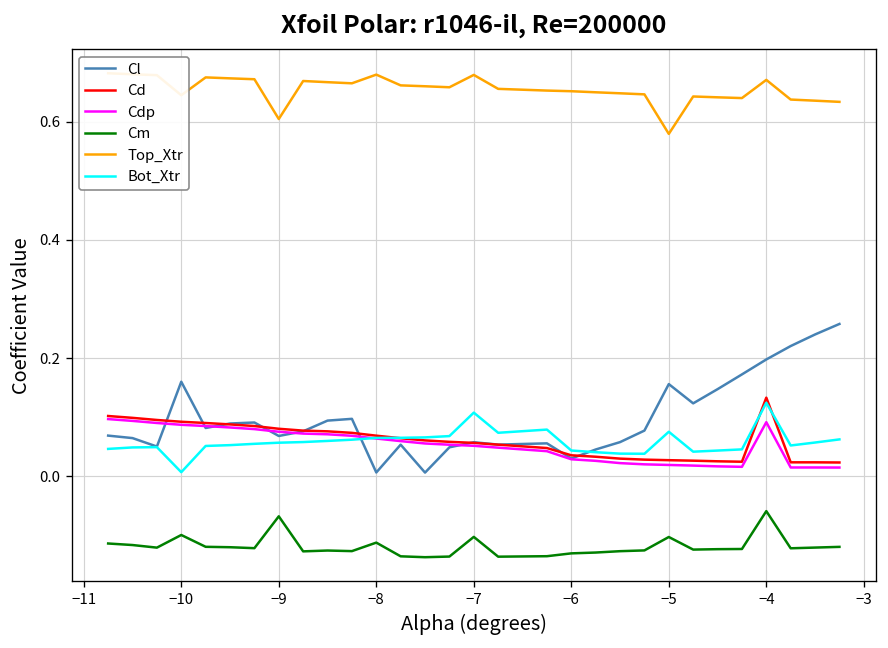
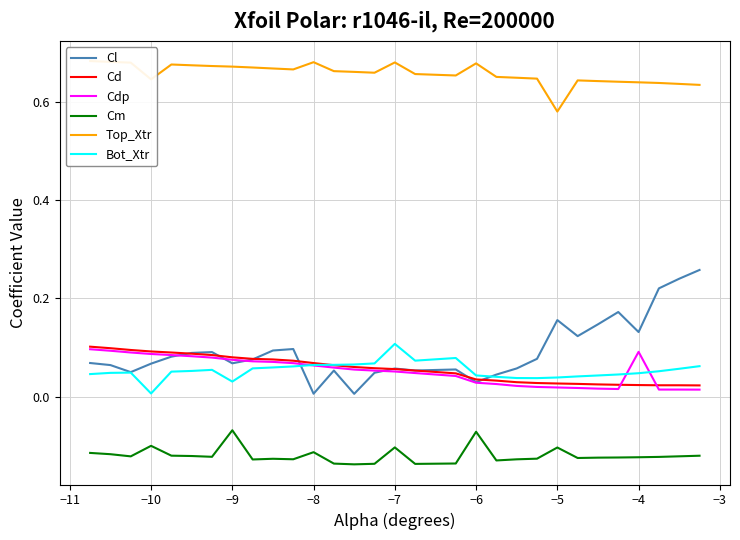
  {
    "Cl": {
-     "−10": 0.16,
+     "−10": 0.07,
      "−9": 0.07,
      "−8": 0.01,
      "−5": 0.16,
-     "−4": 0.20
+     "−4": 0.13
    },
    "Cd": {
      "−6": 0.04,
      "−5": 0.03,
-     "−4": 0.13
+     "−4": 0.02
    },
    "Cdp": {
      "−5": 0.02,
      "−4": 0.09
    },
    "Cm": {
      "−10": -0.10,
      "−9": -0.07,
      "−8": -0.11,
      "−7": -0.10,
-     "−6": -0.13,
+     "−6": -0.07,
      "−5": -0.10,
-     "−4": -0.06
+     "−4": -0.12
    },
    "Top_Xtr": {
-     "−9": 0.60,
+     "−9": 0.67,
      "−8": 0.68,
      "−7": 0.68,
-     "−6": 0.65,
+     "−6": 0.68,
      "−5": 0.58,
-     "−4": 0.67
+     "−4": 0.64
    },
    "Bot_Xtr": {
      "−10": 0.01,
-     "−9": 0.06,
+     "−9": 0.03,
      "−7": 0.11,
      "−6": 0.04,
-     "−5": 0.08,
-     "−4": 0.12
+     "−5": 0.04,
+     "−4": 0.05
    }
  }
